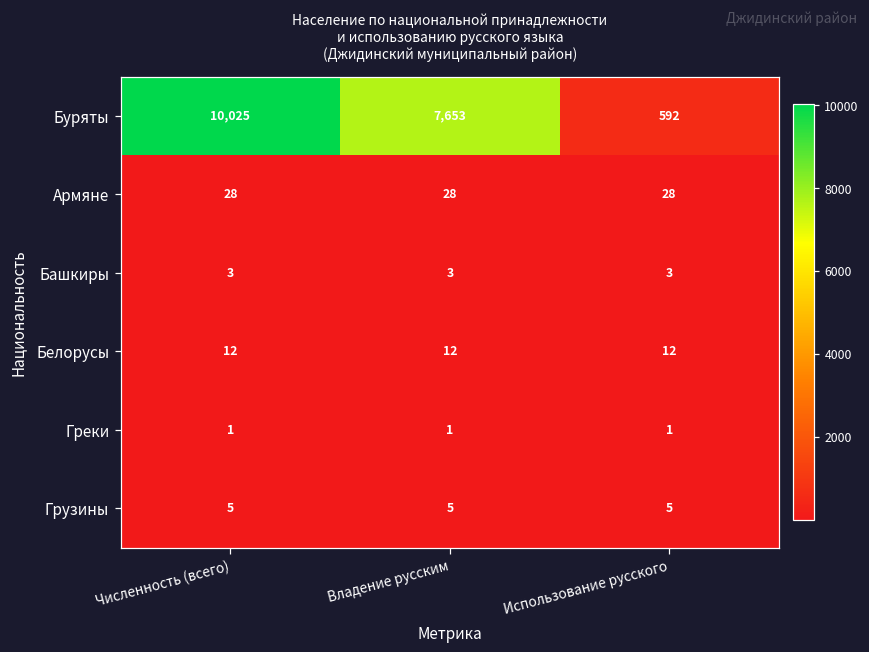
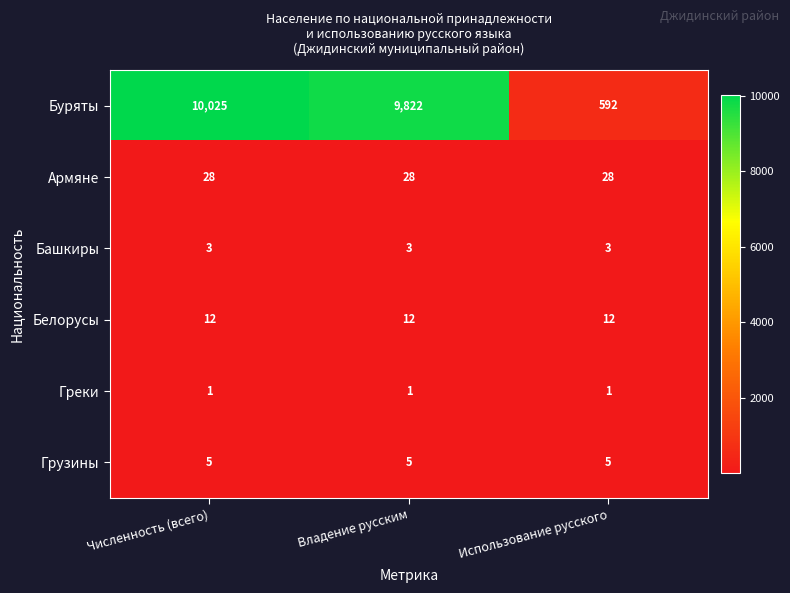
  {
    "Буряты": {
      "Численность (всего)": "10,025",
-     "Владение русским": "7,653",
+     "Владение русским": "9,822",
      "Использование русского": "592"
    },
    "Армяне": {
      "Численность (всего)": "28",
      "Владение русским": "28",
      "Использование русского": "28"
    },
    "Башкиры": {
      "Численность (всего)": "3",
      "Владение русским": "3",
      "Использование русского": "3"
    },
    "Белорусы": {
      "Численность (всего)": "12",
      "Владение русским": "12",
      "Использование русского": "12"
    },
    "Греки": {
      "Численность (всего)": "1",
      "Владение русским": "1",
      "Использование русского": "1"
    },
    "Грузины": {
      "Численность (всего)": "5",
      "Владение русским": "5",
      "Использование русского": "5"
    }
  }
